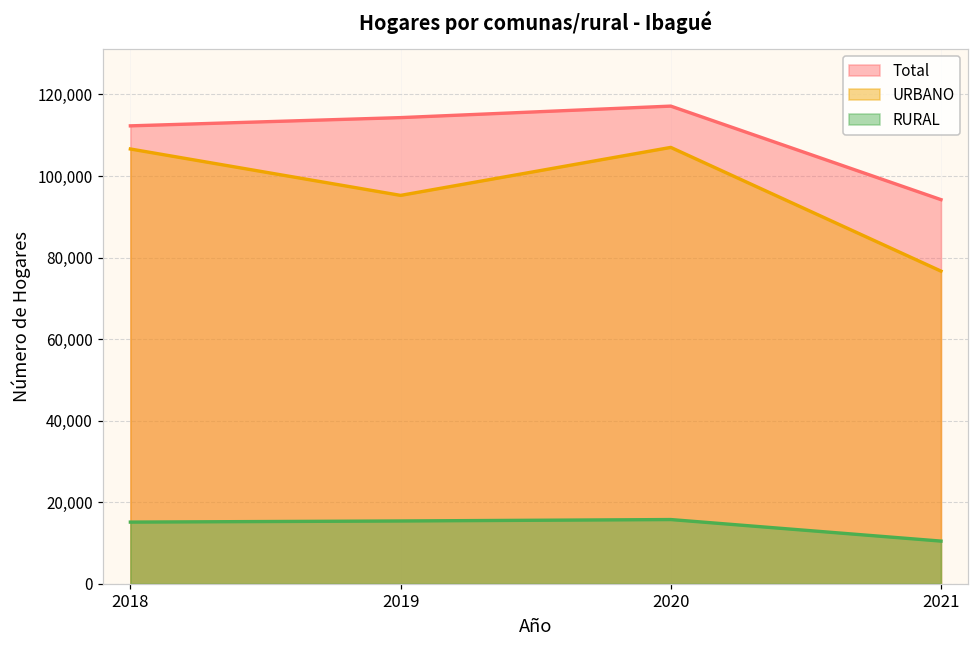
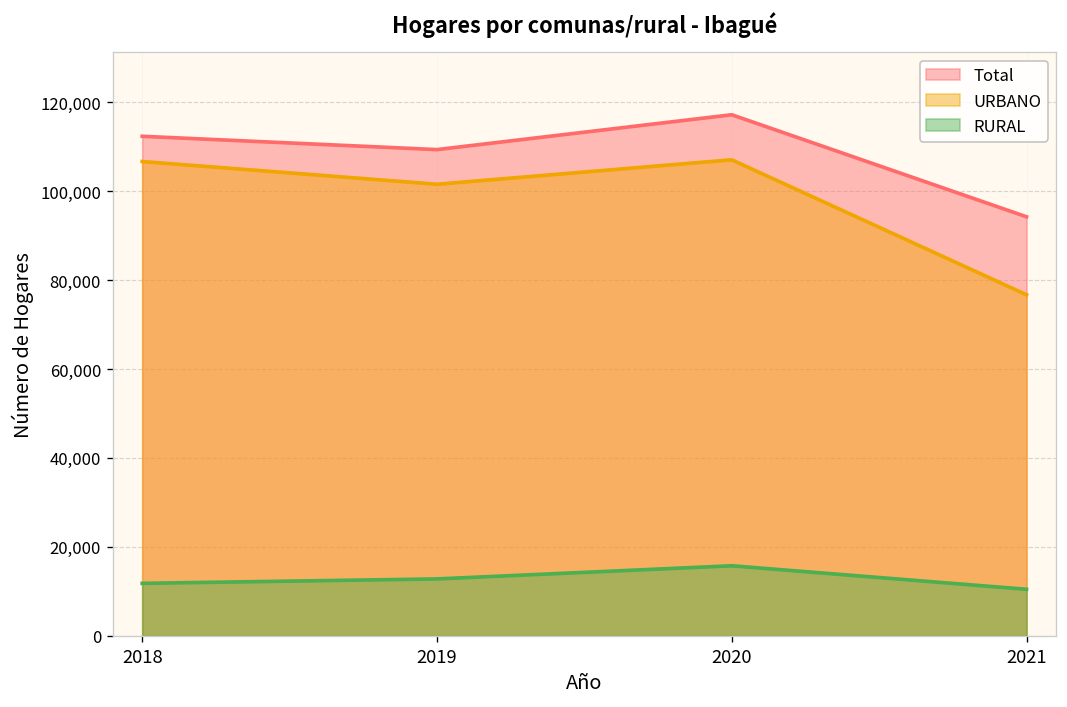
  {
    "Total": {
      "2018": "112,000",
-     "2019": "114,000",
+     "2019": "109,000",
      "2020": "117,000",
      "2021": "94,000"
    },
    "URBANO": {
      "2018": "107,000",
-     "2019": "95,000",
+     "2019": "102,000",
      "2020": "107,000",
      "2021": "77,000"
    },
    "RURAL": {
-     "2018": "15,000",
-     "2019": "15,000",
+     "2018": "12,000",
+     "2019": "13,000",
      "2020": "16,000",
      "2021": "10,000"
    }
  }
